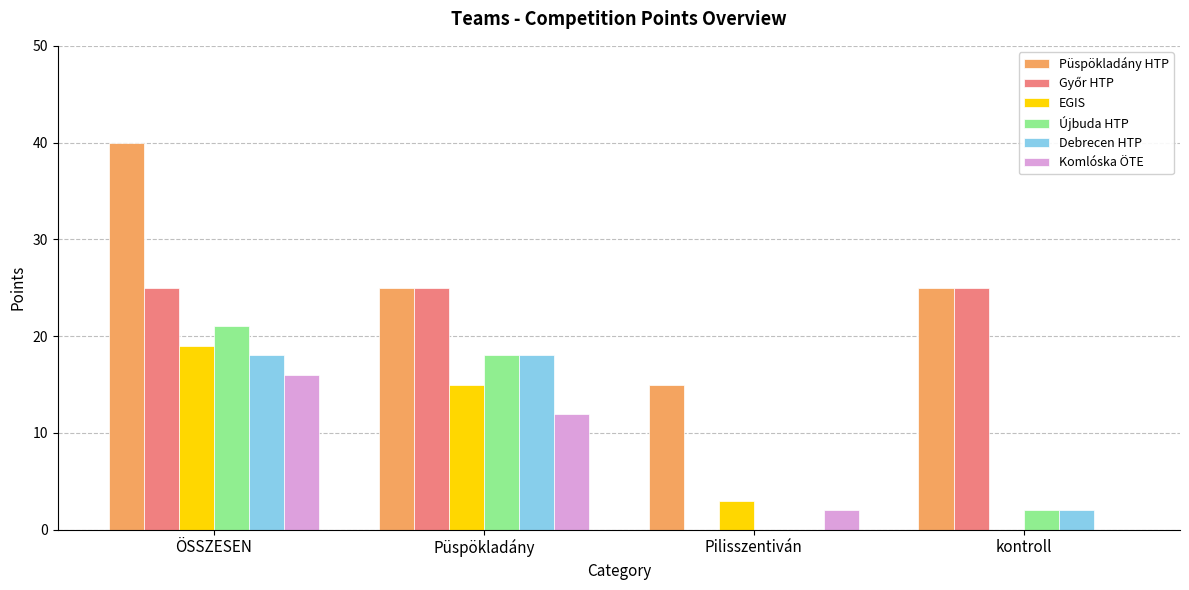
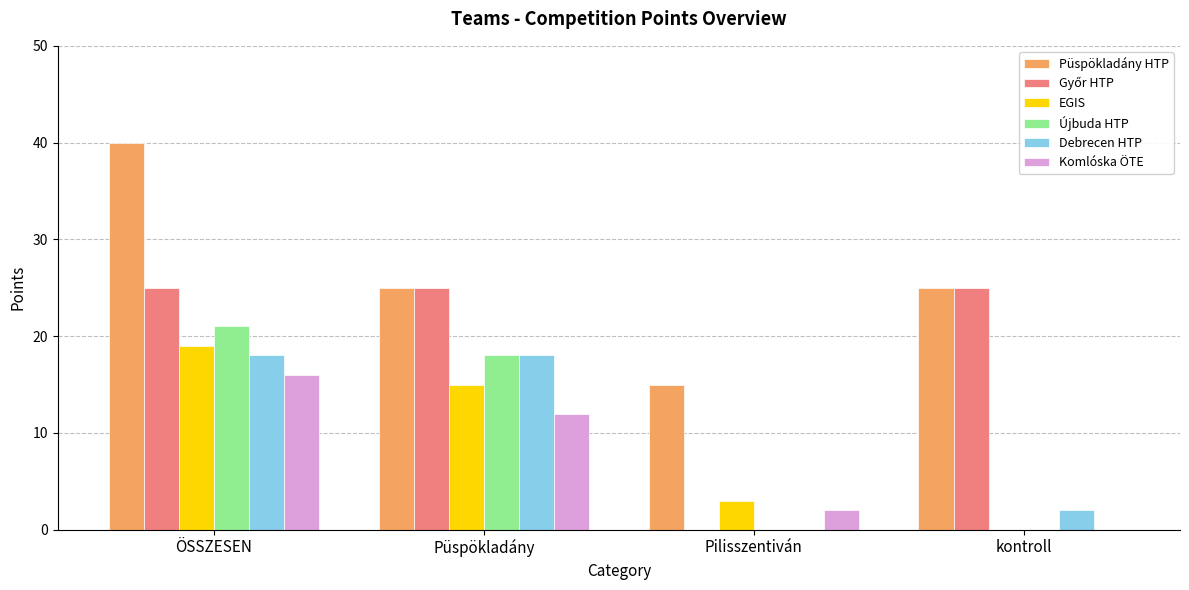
  {
    "EGIS": {
      "ÖSSZESEN": 19,
      "Püspökladány": 15,
      "Pilisszentiván": 3,
      "kontroll": 0
    },
    "Újbuda HTP": {
      "ÖSSZESEN": 21,
      "Püspökladány": 18,
      "Pilisszentiván": 0,
-     "kontroll": 2
+     "kontroll": 0
    },
    "Debrecen HTP": {
      "ÖSSZESEN": 18,
      "Püspökladány": 18,
      "Pilisszentiván": 0,
      "kontroll": 2
    },
    "Komlóska ÖTE": {
      "ÖSSZESEN": 16,
      "Püspökladány": 12,
      "Pilisszentiván": 2,
      "kontroll": 0
    }
  }
